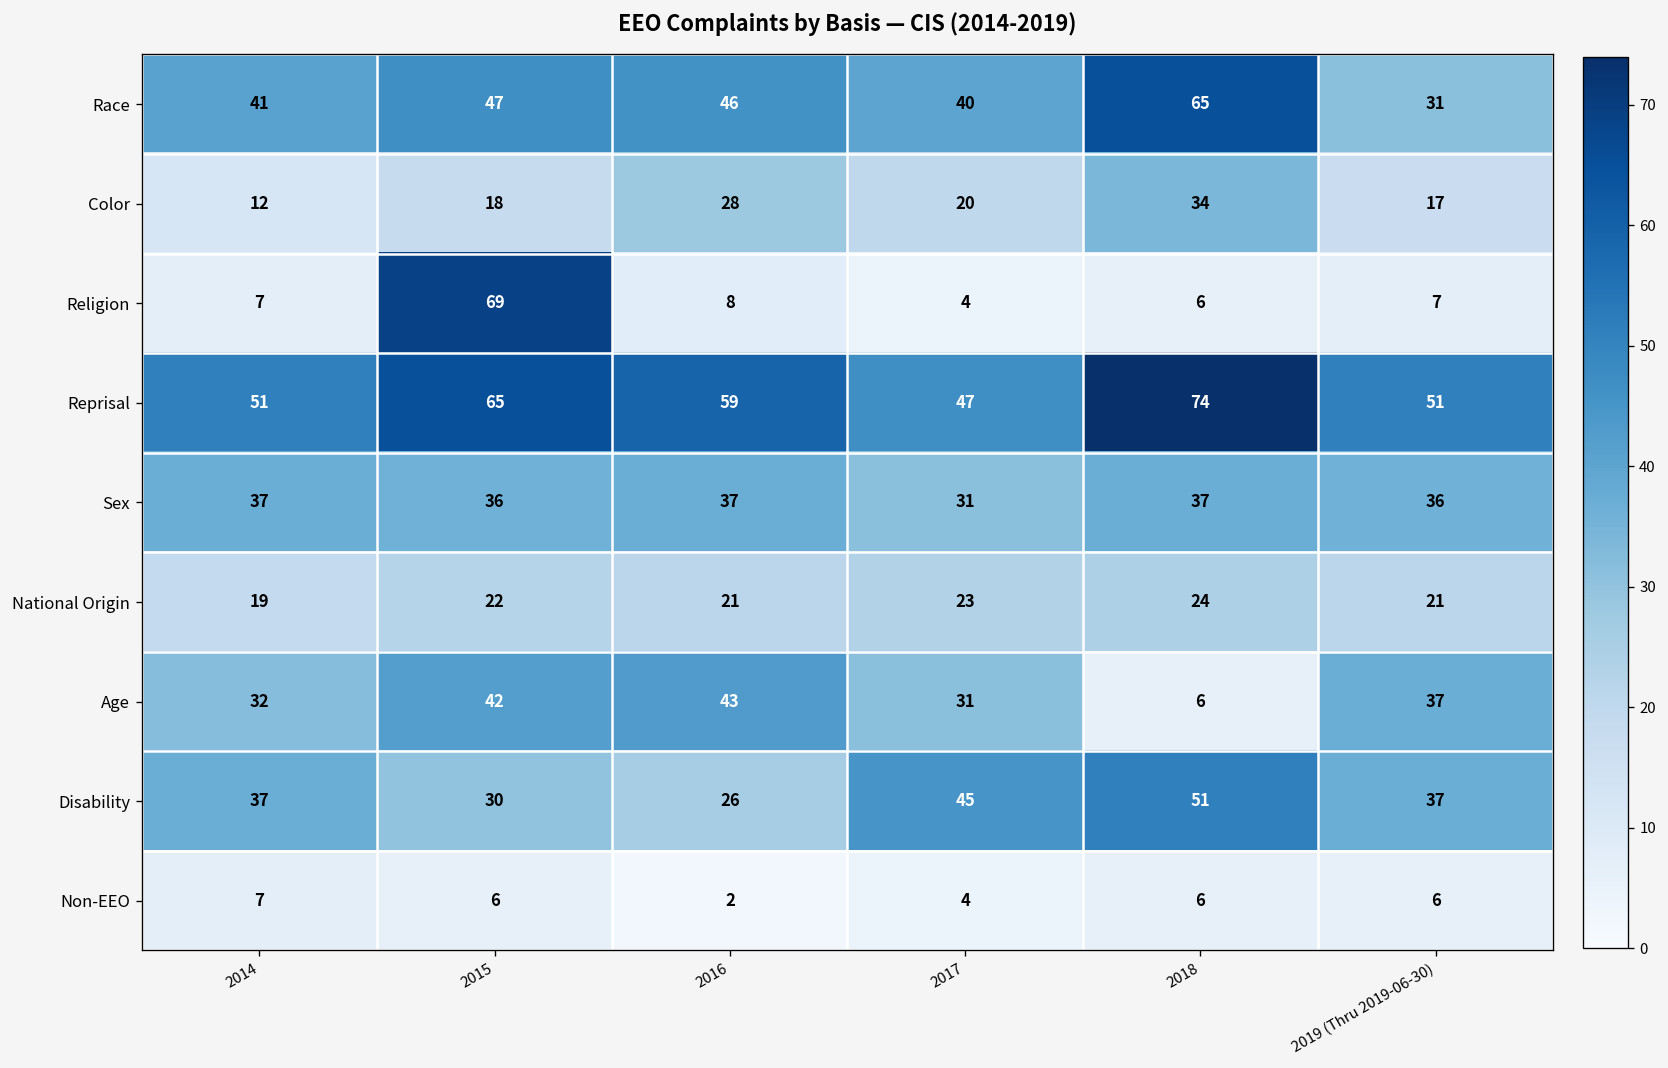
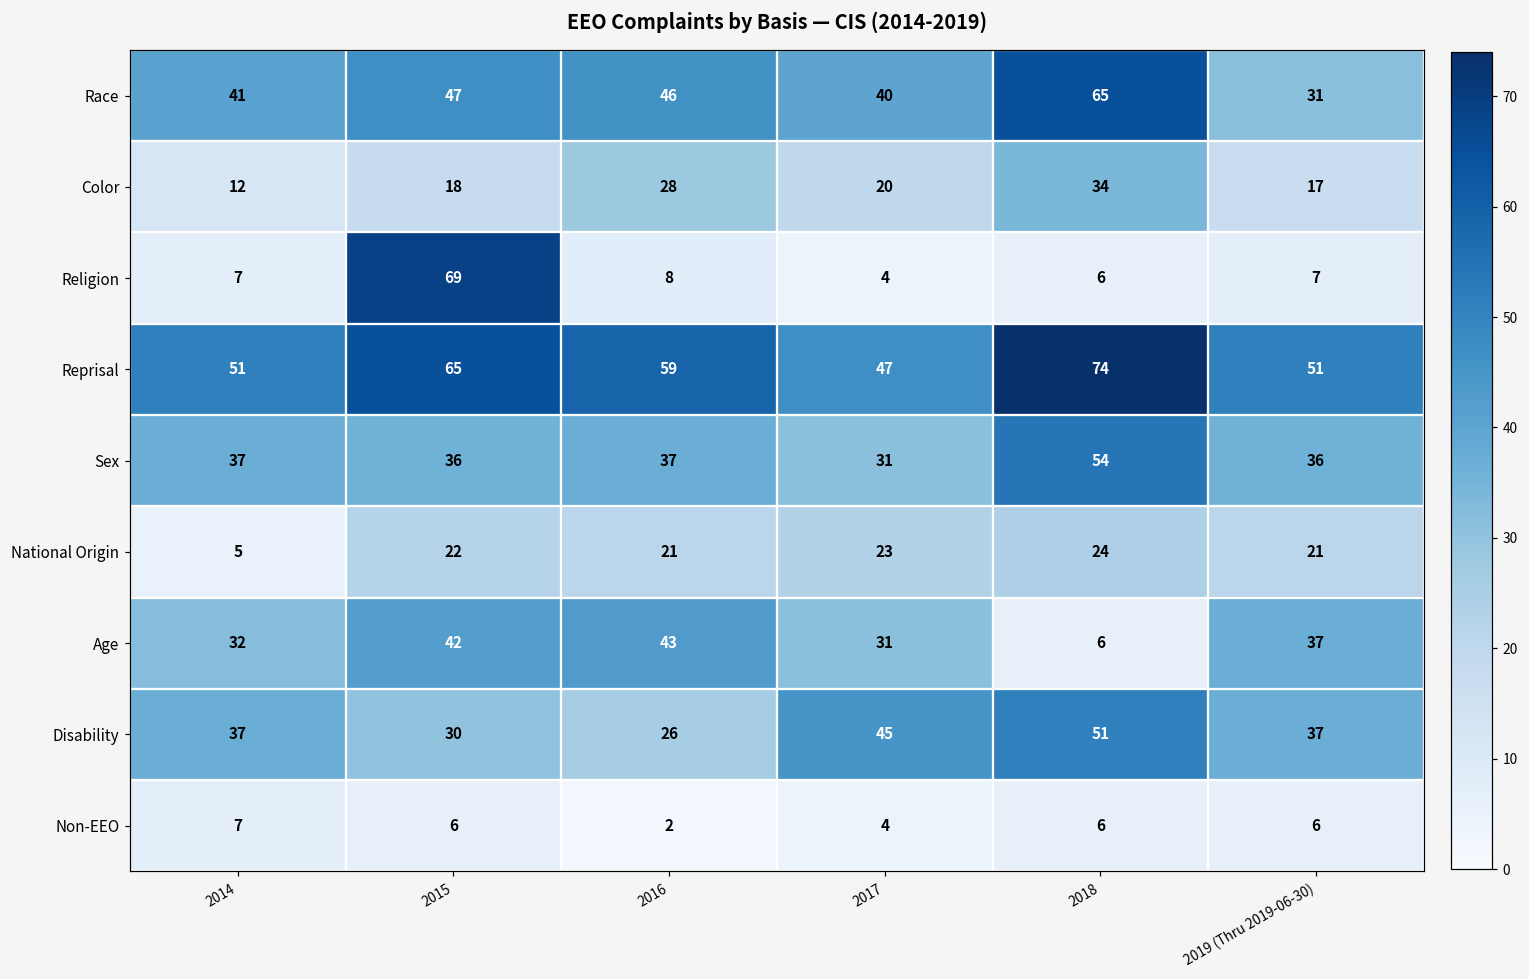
  {
    "Race": {
      "2014": 41,
      "2015": 47,
      "2016": 46,
      "2017": 40,
      "2018": 65,
      "2019 (Thru 2019-06-30)": 31
    },
    "Color": {
      "2014": 12,
      "2015": 18,
      "2016": 28,
      "2017": 20,
      "2018": 34,
      "2019 (Thru 2019-06-30)": 17
    },
    "Religion": {
      "2014": 7,
      "2015": 69,
      "2016": 8,
      "2017": 4,
      "2018": 6,
      "2019 (Thru 2019-06-30)": 7
    },
    "Reprisal": {
      "2014": 51,
      "2015": 65,
      "2016": 59,
      "2017": 47,
      "2018": 74,
      "2019 (Thru 2019-06-30)": 51
    },
    "Sex": {
      "2014": 37,
      "2015": 36,
      "2016": 37,
      "2017": 31,
-     "2018": 37,
+     "2018": 54,
      "2019 (Thru 2019-06-30)": 36
    },
    "National Origin": {
-     "2014": 19,
+     "2014": 5,
      "2015": 22,
      "2016": 21,
      "2017": 23,
      "2018": 24,
      "2019 (Thru 2019-06-30)": 21
    },
    "Age": {
      "2014": 32,
      "2015": 42,
      "2016": 43,
      "2017": 31,
      "2018": 6,
      "2019 (Thru 2019-06-30)": 37
    },
    "Disability": {
      "2014": 37,
      "2015": 30,
      "2016": 26,
      "2017": 45,
      "2018": 51,
      "2019 (Thru 2019-06-30)": 37
    },
    "Non-EEO": {
      "2014": 7,
      "2015": 6,
      "2016": 2,
      "2017": 4,
      "2018": 6,
      "2019 (Thru 2019-06-30)": 6
    }
  }
